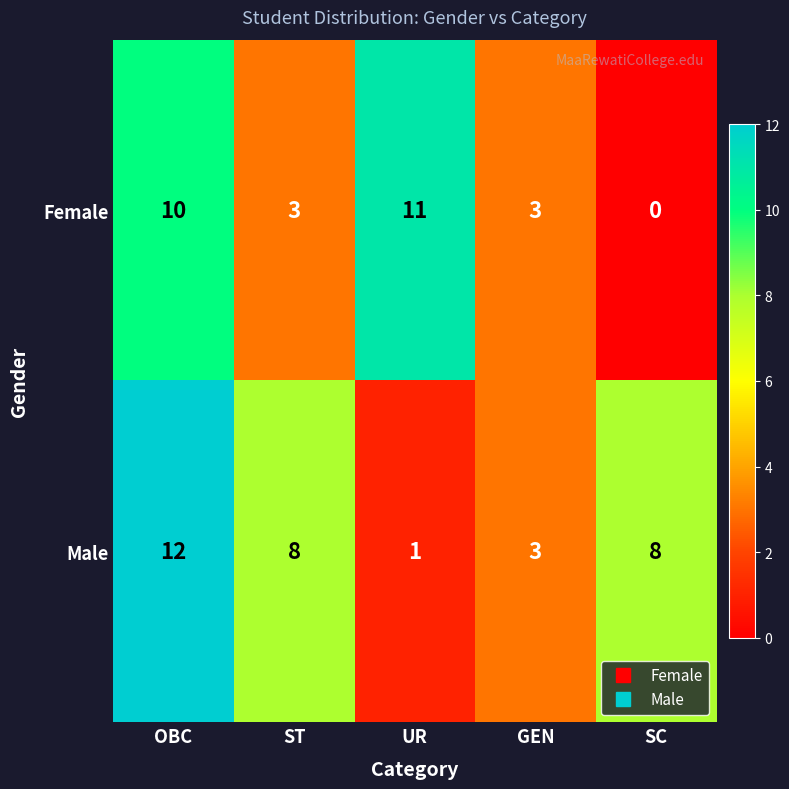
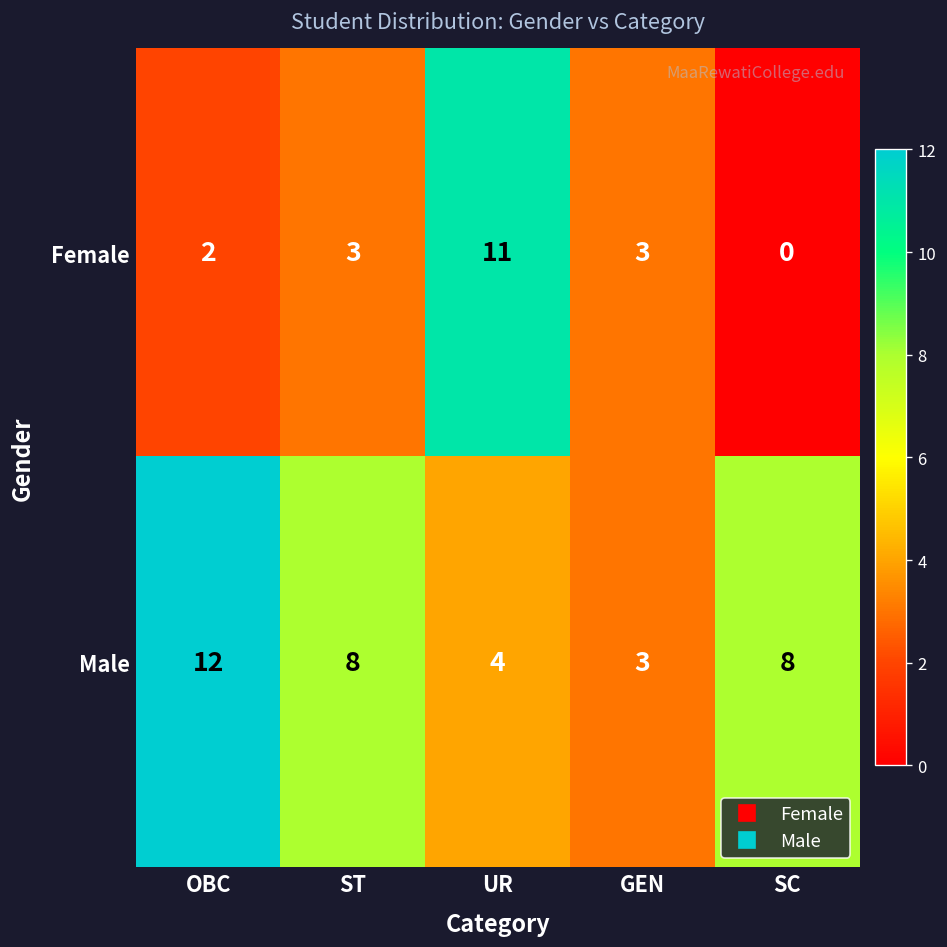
  {
    "Female": {
-     "OBC": 10,
+     "OBC": 2,
      "ST": 3,
      "UR": 11,
      "GEN": 3
    },
    "Male": {
      "OBC": 12,
      "ST": 8,
-     "UR": 1,
+     "UR": 4,
      "GEN": 3,
      "SC": 8
    }
  }
